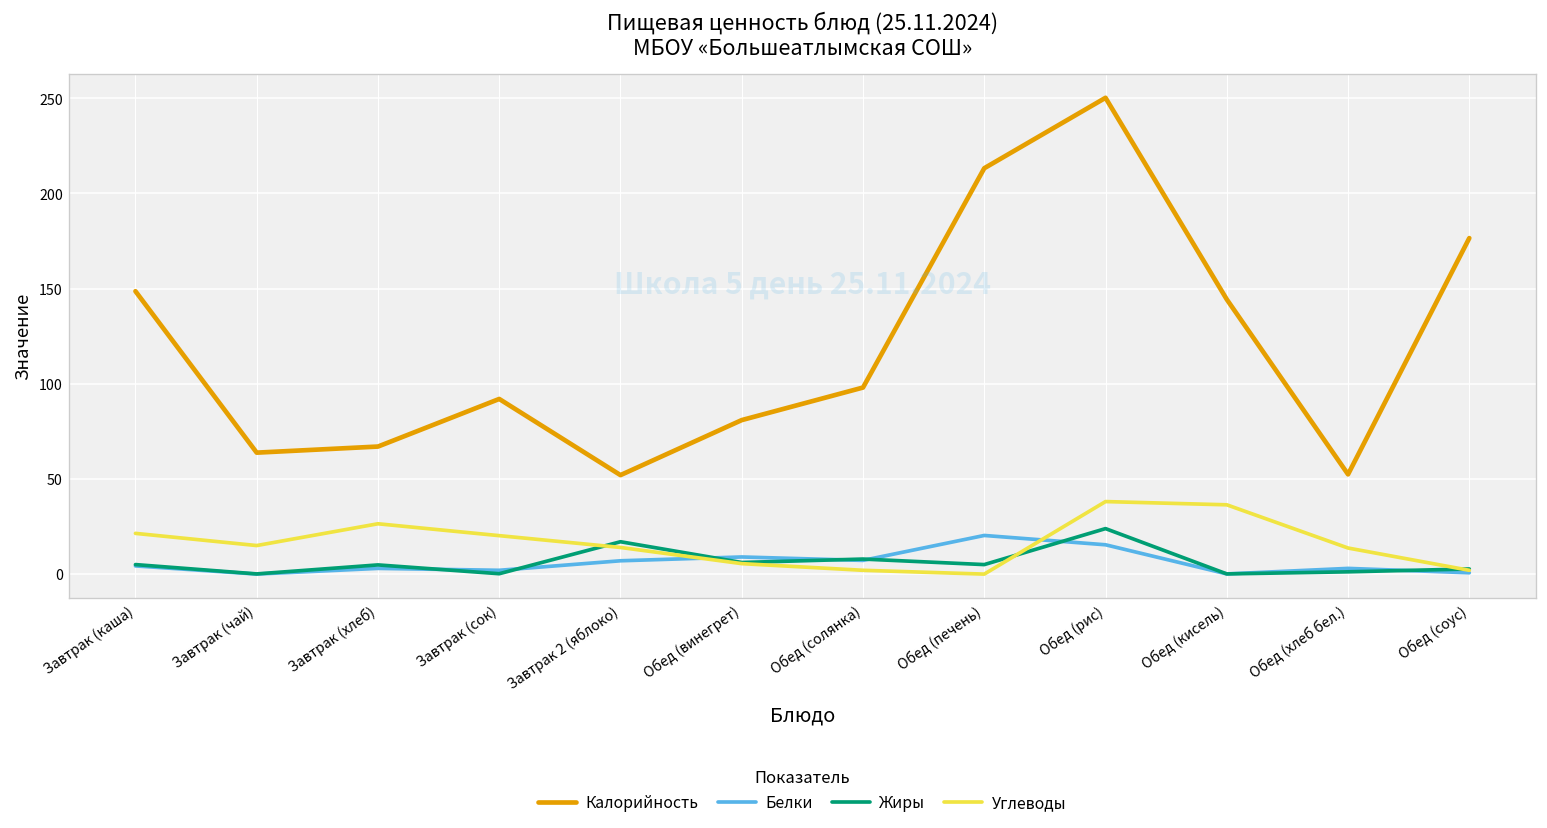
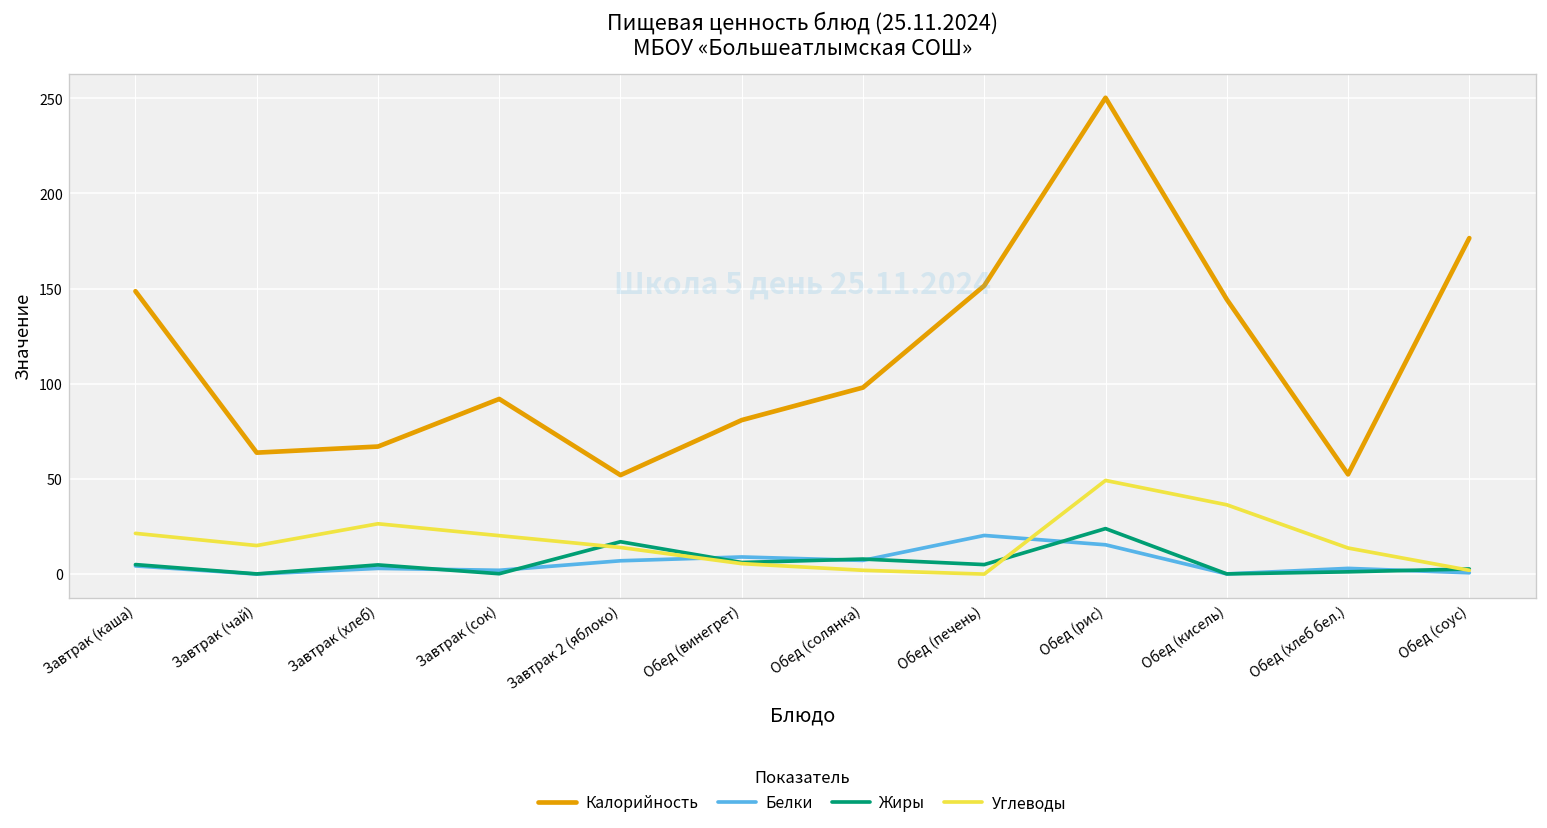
  {
    "Калорийность": {
      "Завтрак (каша)": 149,
      "Завтрак (чай)": 64,
      "Завтрак (хлеб)": 67,
      "Завтрак (сок)": 92,
      "Завтрак 2 (яблоко)": 52,
      "Обед (винегрет)": 81,
      "Обед (солянка)": 98,
-     "Обед (печень)": 213,
+     "Обед (печень)": 152,
      "Обед (рис)": 250,
      "Обед (кисель)": 144,
      "Обед (хлеб бел.)": 52,
      "Обед (соус)": 177
    },
    "Белки": {
      "Завтрак (хлеб)": 3,
      "Завтрак (сок)": 2,
      "Завтрак 2 (яблоко)": 7,
      "Обед (винегрет)": 9,
      "Обед (печень)": 20,
      "Обед (рис)": 15,
      "Обед (хлеб бел.)": 3
    },
    "Жиры": {
      "Завтрак (хлеб)": 5,
      "Завтрак (сок)": 0,
      "Завтрак 2 (яблоко)": 17,
      "Обед (печень)": 5,
      "Обед (рис)": 24,
      "Обед (хлеб бел.)": 1
    },
    "Углеводы": {
      "Завтрак (каша)": 21,
      "Завтрак (чай)": 15,
      "Завтрак (хлеб)": 26,
      "Завтрак (сок)": 20,
      "Завтрак 2 (яблоко)": 14,
      "Обед (солянка)": 2,
      "Обед (печень)": 0,
-     "Обед (рис)": 38,
+     "Обед (рис)": 49,
      "Обед (кисель)": 36,
      "Обед (хлеб бел.)": 14
    }
  }
